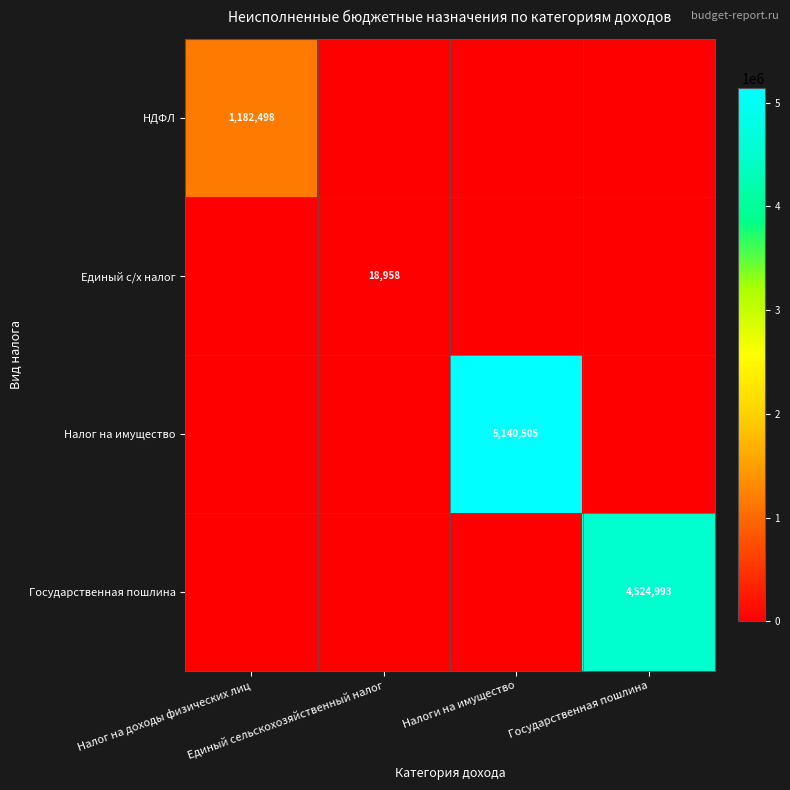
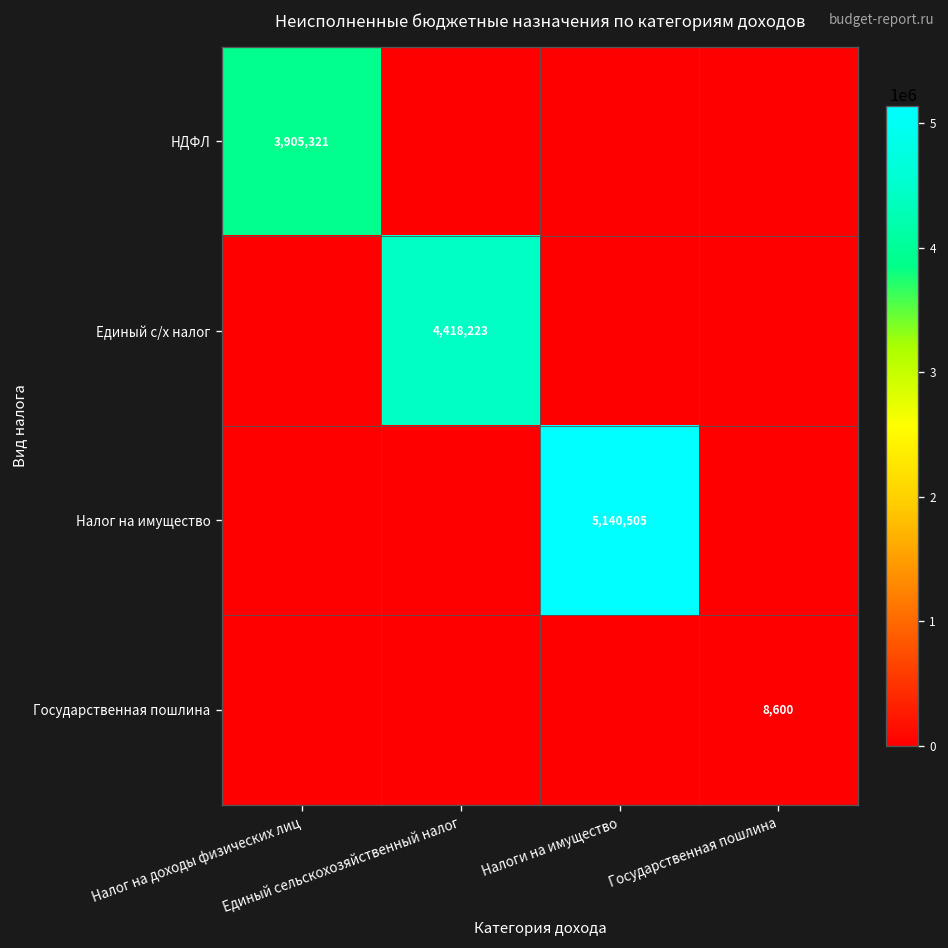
  {
    "НДФЛ": {
-     "Налог на доходы физических лиц": "1,182,498"
+     "Налог на доходы физических лиц": "3,905,321"
    },
    "Единый с/х налог": {
-     "Единый сельскохозяйственный налог": "18,958"
+     "Единый сельскохозяйственный налог": "4,418,223"
    },
    "Налог на имущество": {
      "Налоги на имущество": "5,140,505"
    },
    "Государственная пошлина": {
-     "Государственная пошлина": "4,524,993"
+     "Государственная пошлина": "8,600"
    }
  }
